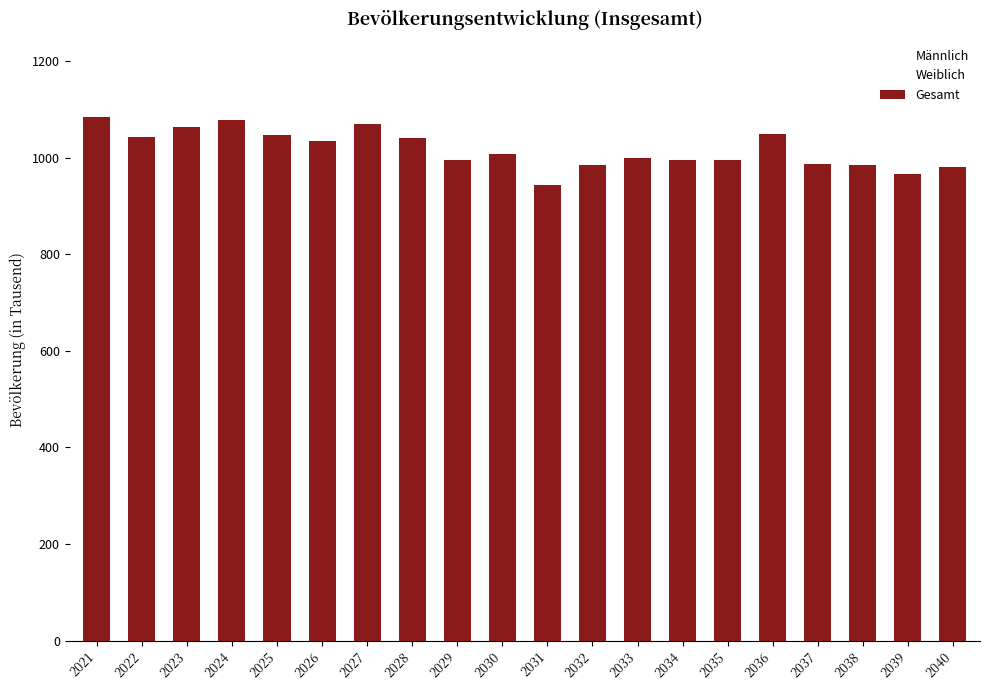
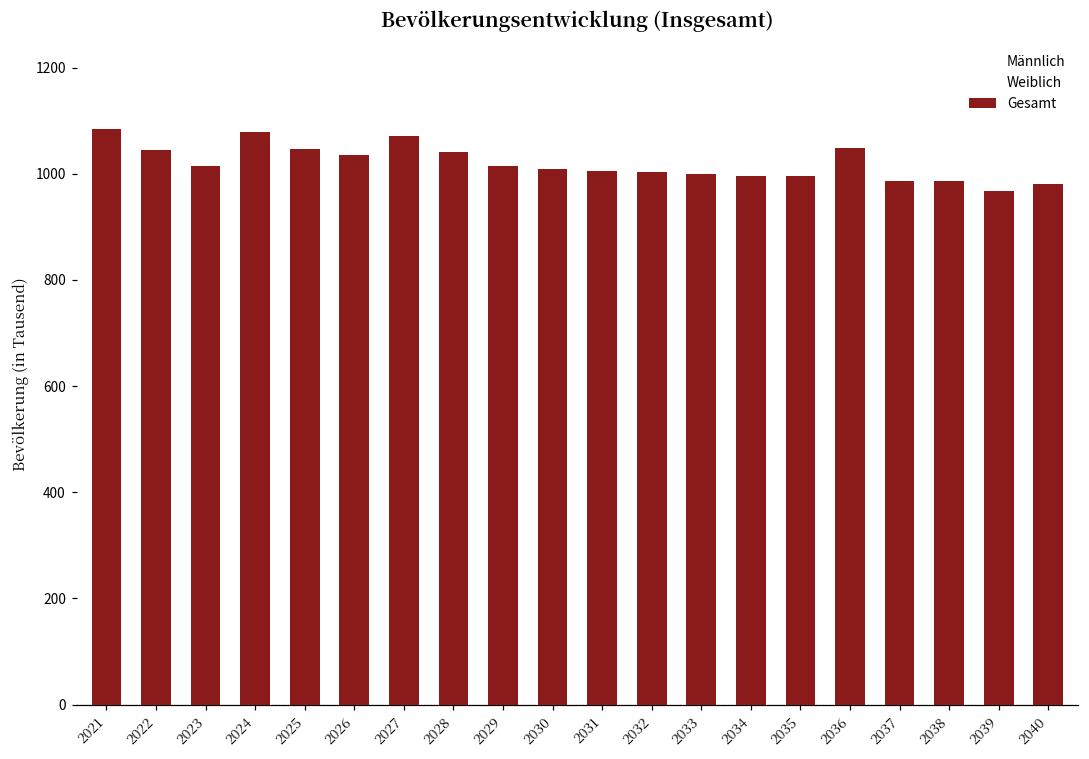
  {
    "Gesamt": {
      "2021": 1080,
      "2022": 1040,
-     "2023": 1060,
+     "2023": 1020,
      "2024": 1080,
      "2025": 1050,
      "2026": 1040,
      "2027": 1070,
      "2028": 1040,
-     "2029": 1000,
+     "2029": 1020,
      "2030": 1010,
-     "2031": 940,
-     "2032": 990,
+     "2031": 1010,
+     "2032": 1000,
      "2033": 1000,
      "2034": 1000,
      "2035": 1000,
      "2036": 1050,
      "2037": 990,
      "2038": 990,
      "2039": 970,
      "2040": 980
    }
  }
